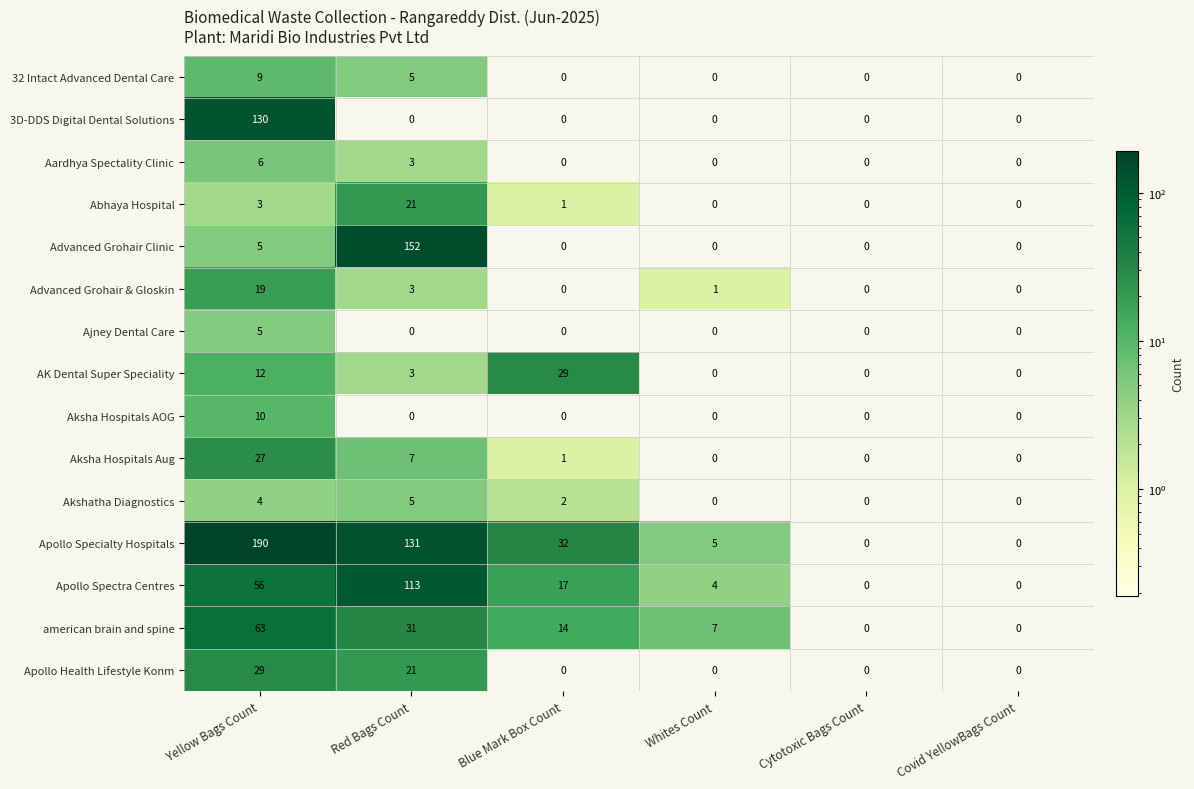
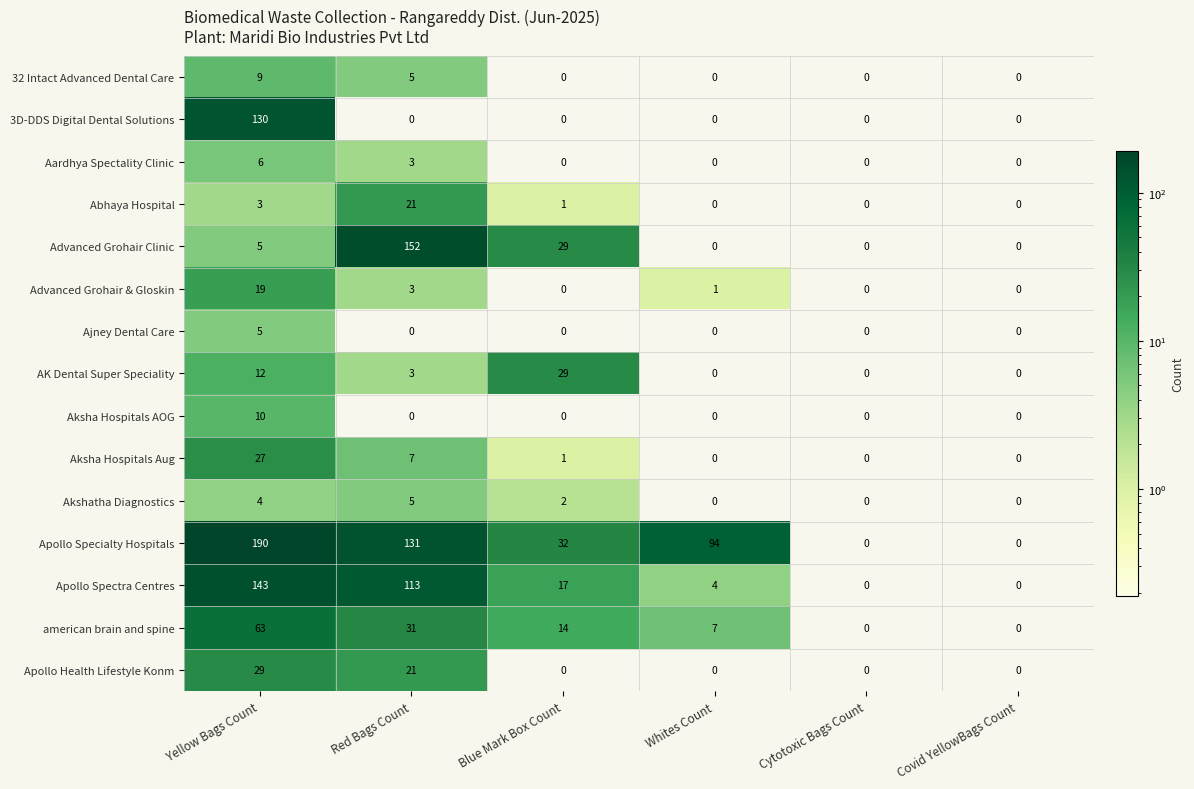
  {
    "32 Intact Advanced Dental Care": {
      "Yellow Bags Count": 9,
      "Red Bags Count": 5,
      "Blue Mark Box Count": 0,
      "Whites Count": 0,
      "Cytotoxic Bags Count": 0,
      "Covid YellowBags Count": 0
    },
    "3D-DDS Digital Dental Solutions": {
      "Yellow Bags Count": 130,
      "Red Bags Count": 0,
      "Blue Mark Box Count": 0,
      "Whites Count": 0,
      "Cytotoxic Bags Count": 0,
      "Covid YellowBags Count": 0
    },
    "Aardhya Spectality Clinic": {
      "Yellow Bags Count": 6,
      "Red Bags Count": 3,
      "Blue Mark Box Count": 0,
      "Whites Count": 0,
      "Cytotoxic Bags Count": 0,
      "Covid YellowBags Count": 0
    },
    "Abhaya Hospital": {
      "Yellow Bags Count": 3,
      "Red Bags Count": 21,
      "Blue Mark Box Count": 1,
      "Whites Count": 0,
      "Cytotoxic Bags Count": 0,
      "Covid YellowBags Count": 0
    },
    "Advanced Grohair Clinic": {
      "Yellow Bags Count": 5,
      "Red Bags Count": 152,
-     "Blue Mark Box Count": 0,
+     "Blue Mark Box Count": 29,
      "Whites Count": 0,
      "Cytotoxic Bags Count": 0,
      "Covid YellowBags Count": 0
    },
    "Advanced Grohair & Gloskin": {
      "Yellow Bags Count": 19,
      "Red Bags Count": 3,
      "Blue Mark Box Count": 0,
      "Whites Count": 1,
      "Cytotoxic Bags Count": 0,
      "Covid YellowBags Count": 0
    },
    "Ajney Dental Care": {
      "Yellow Bags Count": 5,
      "Red Bags Count": 0,
      "Blue Mark Box Count": 0,
      "Whites Count": 0,
      "Cytotoxic Bags Count": 0,
      "Covid YellowBags Count": 0
    },
    "AK Dental Super Speciality": {
      "Yellow Bags Count": 12,
      "Red Bags Count": 3,
      "Blue Mark Box Count": 29,
      "Whites Count": 0,
      "Cytotoxic Bags Count": 0,
      "Covid YellowBags Count": 0
    },
    "Aksha Hospitals AOG": {
      "Yellow Bags Count": 10,
      "Red Bags Count": 0,
      "Blue Mark Box Count": 0,
      "Whites Count": 0,
      "Cytotoxic Bags Count": 0,
      "Covid YellowBags Count": 0
    },
    "Aksha Hospitals Aug": {
      "Yellow Bags Count": 27,
      "Red Bags Count": 7,
      "Blue Mark Box Count": 1,
      "Whites Count": 0,
      "Cytotoxic Bags Count": 0,
      "Covid YellowBags Count": 0
    },
    "Akshatha Diagnostics": {
      "Yellow Bags Count": 4,
      "Red Bags Count": 5,
      "Blue Mark Box Count": 2,
      "Whites Count": 0,
      "Cytotoxic Bags Count": 0,
      "Covid YellowBags Count": 0
    },
    "Apollo Specialty Hospitals": {
      "Yellow Bags Count": 190,
      "Red Bags Count": 131,
      "Blue Mark Box Count": 32,
-     "Whites Count": 5,
+     "Whites Count": 94,
      "Cytotoxic Bags Count": 0,
      "Covid YellowBags Count": 0
    },
    "Apollo Spectra Centres": {
-     "Yellow Bags Count": 56,
+     "Yellow Bags Count": 143,
      "Red Bags Count": 113,
      "Blue Mark Box Count": 17,
      "Whites Count": 4,
      "Cytotoxic Bags Count": 0,
      "Covid YellowBags Count": 0
    },
    "american brain and spine": {
      "Yellow Bags Count": 63,
      "Red Bags Count": 31,
      "Blue Mark Box Count": 14,
      "Whites Count": 7,
      "Cytotoxic Bags Count": 0,
      "Covid YellowBags Count": 0
    },
    "Apollo Health Lifestyle Konm": {
      "Yellow Bags Count": 29,
      "Red Bags Count": 21,
      "Blue Mark Box Count": 0,
      "Whites Count": 0,
      "Cytotoxic Bags Count": 0,
      "Covid YellowBags Count": 0
    }
  }
